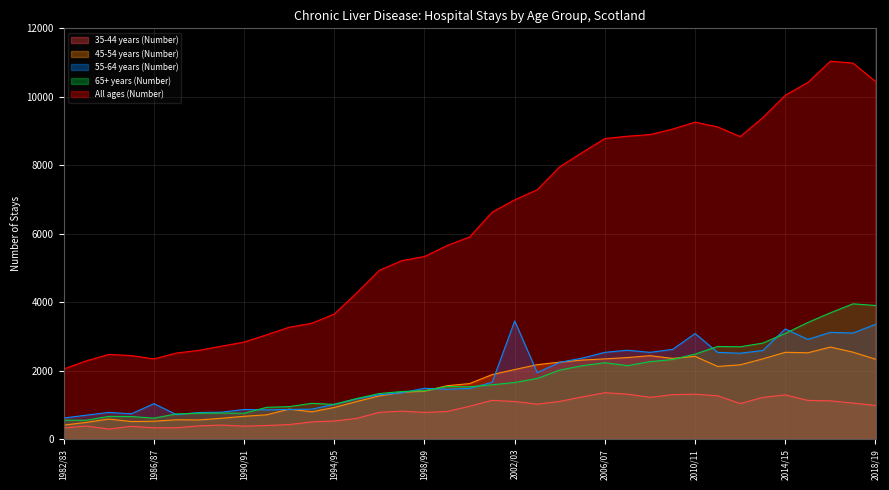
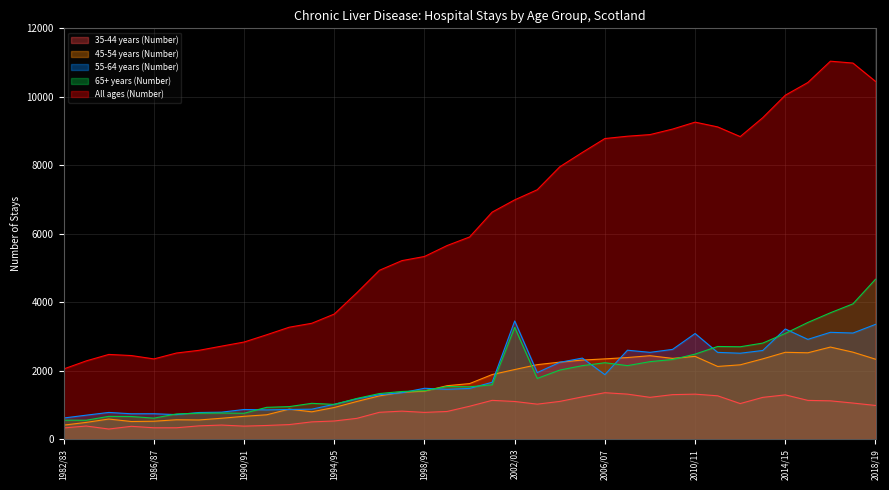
  {
    "55-64 years (Number)": {
-     "1986/87": 1000,
+     "1986/87": 700,
      "1990/91": 900,
      "2002/03": 3500,
-     "2006/07": 2500,
+     "2006/07": 1900,
      "2010/11": 3100,
      "2014/15": 3200,
      "2018/19": 3400
    },
    "65+ years (Number)": {
      "1986/87": 600,
      "1990/91": 800,
-     "2002/03": 1700,
+     "2002/03": 3300,
      "2006/07": 2200,
      "2014/15": 3100,
-     "2018/19": 3900
+     "2018/19": 4700
    }
  }
